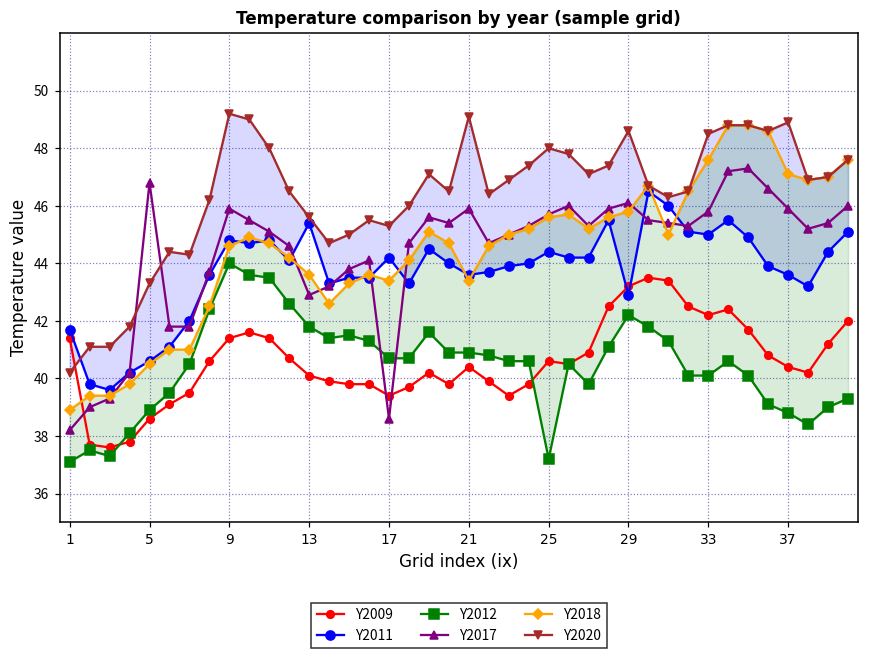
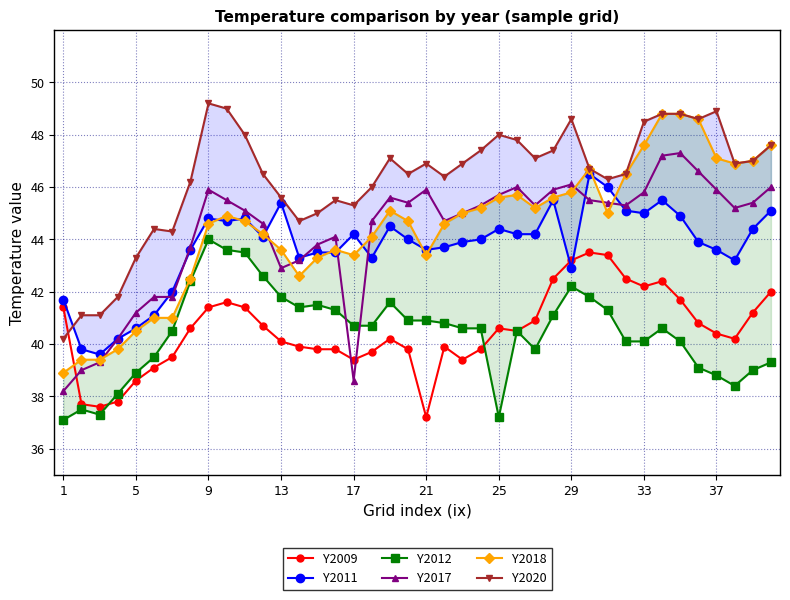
  {
    "Y2009": {
      "1": 41.4,
      "5": 38.6,
      "9": 41.4,
      "13": 40.1,
      "17": 39.4,
-     "21": 40.4,
+     "21": 37.2,
      "25": 40.6,
      "29": 43.2,
      "33": 42.2,
      "37": 40.4
    },
    "Y2012": {
      "1": 37.1,
      "5": 38.9,
      "9": 44.0,
      "13": 41.8,
      "17": 40.7,
      "21": 40.9,
      "25": 37.2,
      "29": 42.2,
      "33": 40.1,
      "37": 38.8
    },
    "Y2017": {
      "1": 38.2,
-     "5": 46.8,
+     "5": 41.2,
      "9": 45.9,
      "13": 42.9,
      "17": 38.6,
      "21": 45.9,
      "25": 45.7,
      "29": 46.1,
      "33": 45.8,
      "37": 45.9
    },
    "Y2018": {
      "1": 38.9,
      "5": 40.5,
      "9": 44.6,
      "13": 43.6,
      "17": 43.4,
      "21": 43.4,
      "25": 45.6,
      "29": 45.8,
      "33": 47.6,
      "37": 47.1
    },
    "Y2020": {
      "1": 40.2,
-     "21": 49.1
+     "21": 46.9
    }
  }
